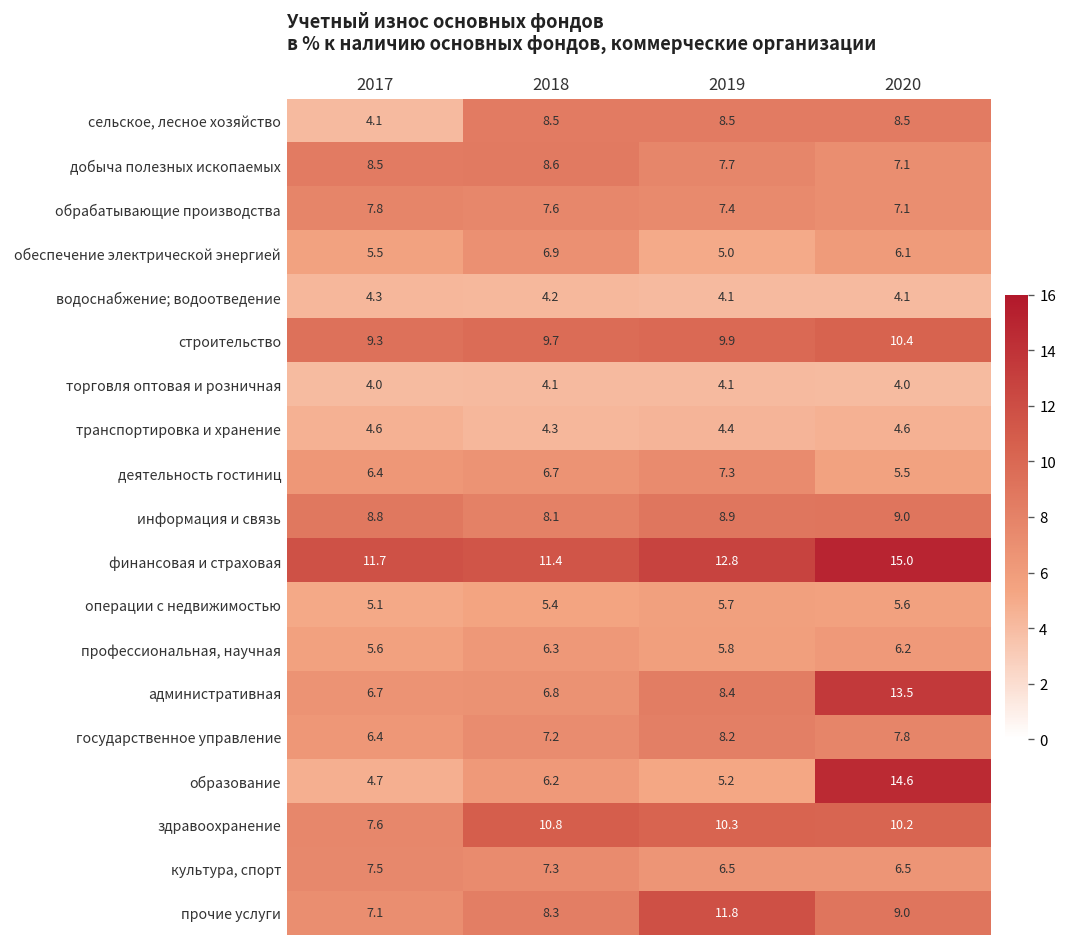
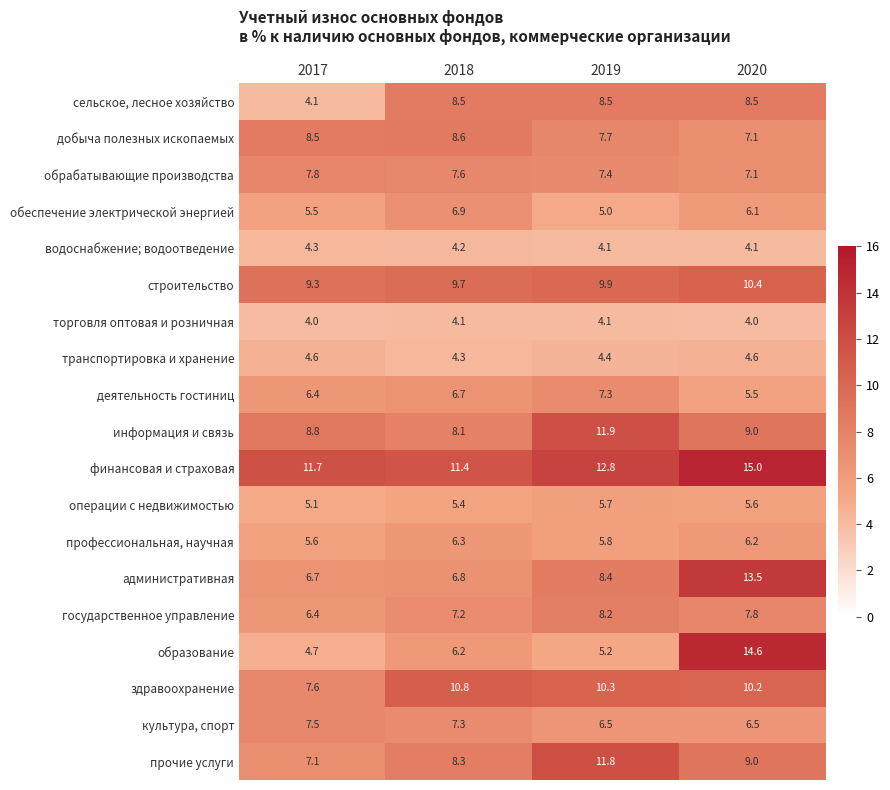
  {
    "сельское, лесное хозяйство": {
      "2017": 4.1,
      "2018": 8.5,
      "2019": 8.5,
      "2020": 8.5
    },
    "добыча полезных ископаемых": {
      "2017": 8.5,
      "2018": 8.6,
      "2019": 7.7,
      "2020": 7.1
    },
    "обрабатывающие производства": {
      "2017": 7.8,
      "2018": 7.6,
      "2019": 7.4,
      "2020": 7.1
    },
    "обеспечение электрической энергией": {
      "2017": 5.5,
      "2018": 6.9,
      "2019": 5.0,
      "2020": 6.1
    },
    "водоснабжение; водоотведение": {
      "2017": 4.3,
      "2018": 4.2,
      "2019": 4.1,
      "2020": 4.1
    },
    "строительство": {
      "2017": 9.3,
      "2018": 9.7,
      "2019": 9.9,
      "2020": 10.4
    },
    "торговля оптовая и розничная": {
      "2017": 4.0,
      "2018": 4.1,
      "2019": 4.1,
      "2020": 4.0
    },
    "транспортировка и хранение": {
      "2017": 4.6,
      "2018": 4.3,
      "2019": 4.4,
      "2020": 4.6
    },
    "деятельность гостиниц": {
      "2017": 6.4,
      "2018": 6.7,
      "2019": 7.3,
      "2020": 5.5
    },
    "информация и связь": {
      "2017": 8.8,
      "2018": 8.1,
-     "2019": 8.9,
+     "2019": 11.9,
      "2020": 9.0
    },
    "финансовая и страховая": {
      "2017": 11.7,
      "2018": 11.4,
      "2019": 12.8,
      "2020": 15.0
    },
    "операции с недвижимостью": {
      "2017": 5.1,
      "2018": 5.4,
      "2019": 5.7,
      "2020": 5.6
    },
    "профессиональная, научная": {
      "2017": 5.6,
      "2018": 6.3,
      "2019": 5.8,
      "2020": 6.2
    },
    "административная": {
      "2017": 6.7,
      "2018": 6.8,
      "2019": 8.4,
      "2020": 13.5
    },
    "государственное управление": {
      "2017": 6.4,
      "2018": 7.2,
      "2019": 8.2,
      "2020": 7.8
    },
    "образование": {
      "2017": 4.7,
      "2018": 6.2,
      "2019": 5.2,
      "2020": 14.6
    },
    "здравоохранение": {
      "2017": 7.6,
      "2018": 10.8,
      "2019": 10.3,
      "2020": 10.2
    },
    "культура, спорт": {
      "2017": 7.5,
      "2018": 7.3,
      "2019": 6.5,
      "2020": 6.5
    },
    "прочие услуги": {
      "2017": 7.1,
      "2018": 8.3,
      "2019": 11.8,
      "2020": 9.0
    }
  }
